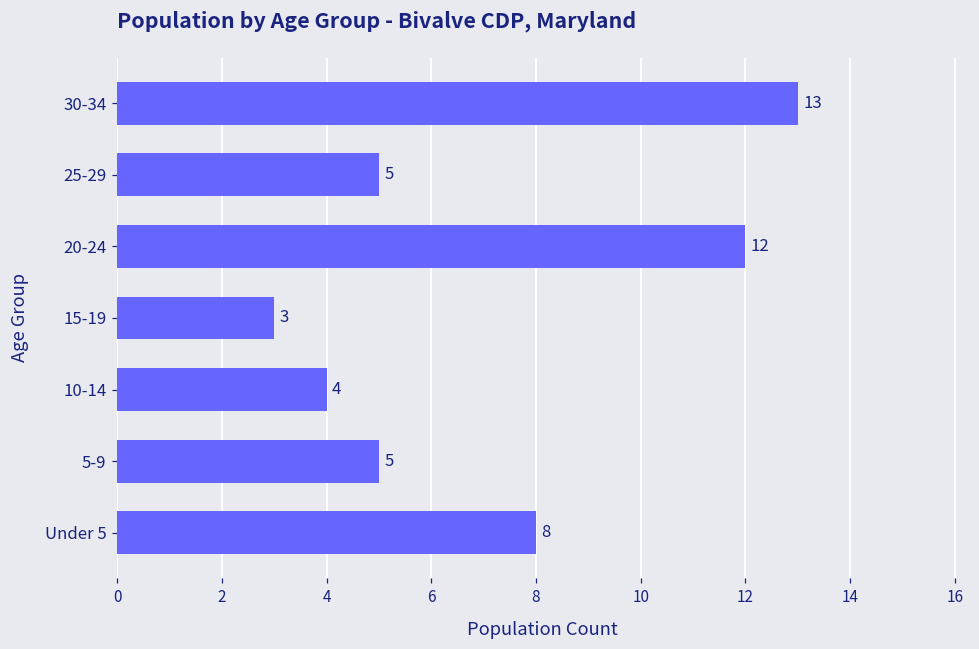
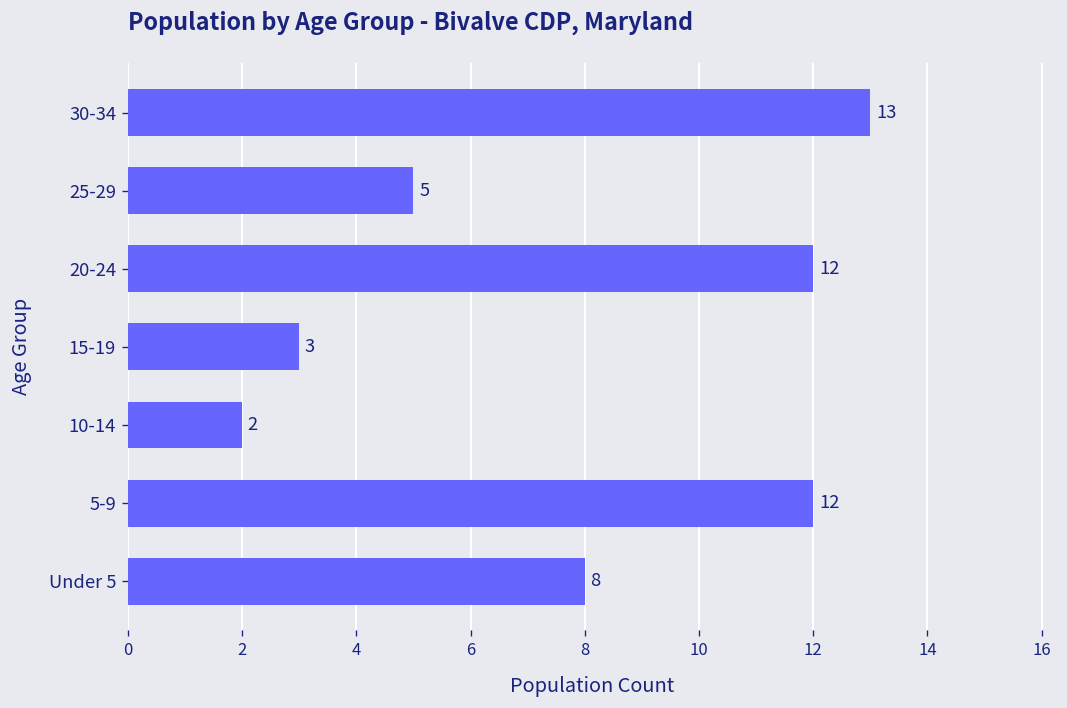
  {
    "30-34": 13,
    "25-29": 5,
    "20-24": 12,
    "15-19": 3,
-   "10-14": 4,
-   "5-9": 5,
+   "10-14": 2,
+   "5-9": 12,
    "Under 5": 8
  }
